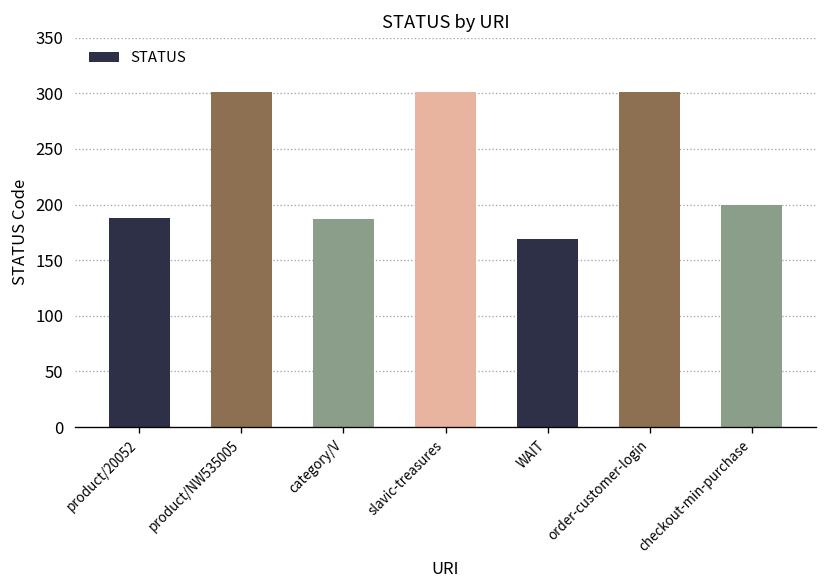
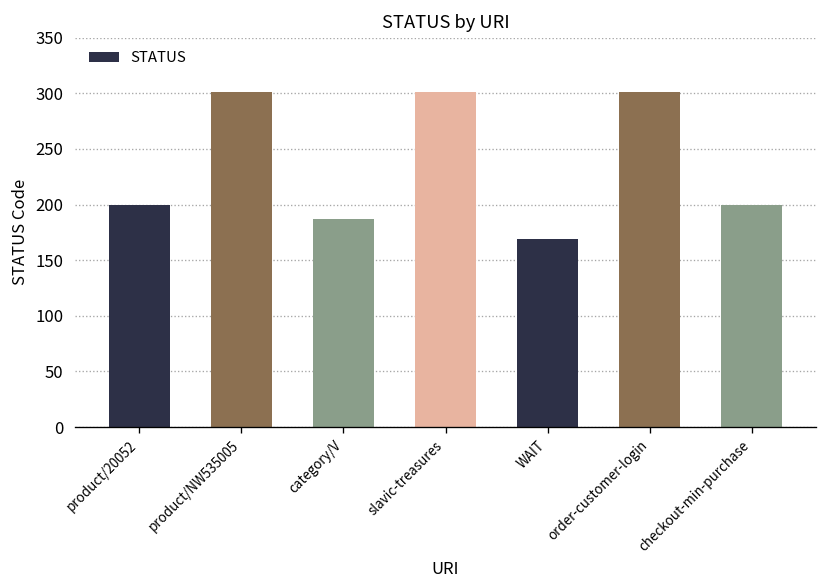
  {
-   "product/20052": 190,
+   "product/20052": 200,
    "product/NW535005": 300,
    "category/V": 190,
    "slavic-treasures": 300,
    "WAIT": 170,
    "order-customer-login": 300,
    "checkout-min-purchase": 200
  }
